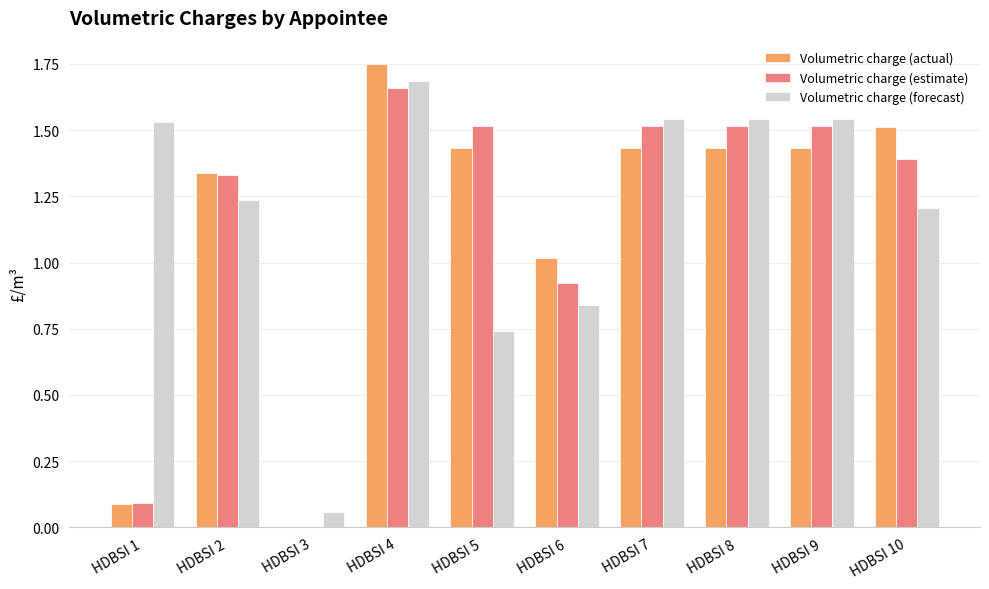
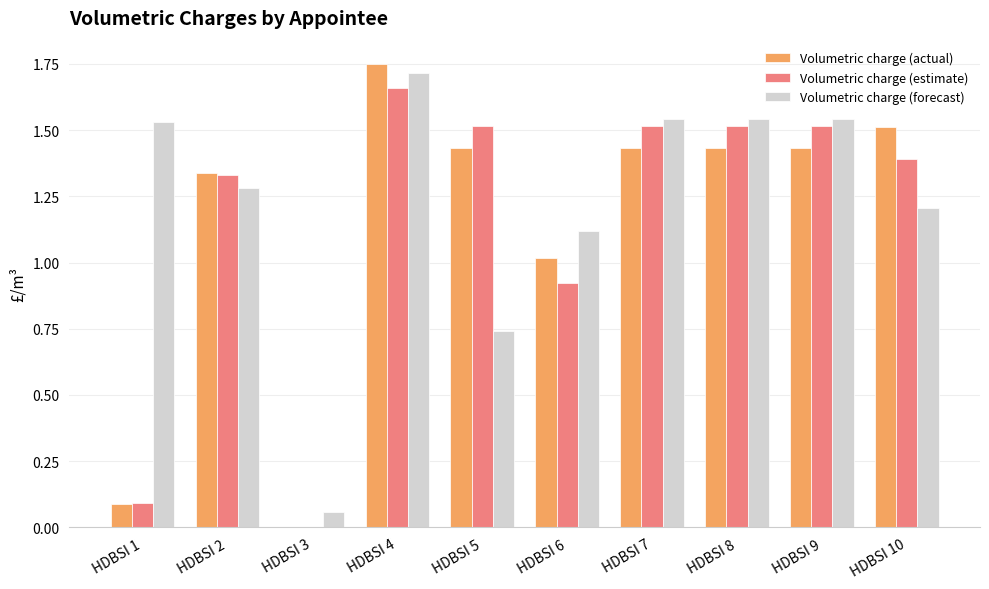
  {
    "Volumetric charge (forecast)": {
      "HDBSI 1": 1.53,
-     "HDBSI 2": 1.24,
+     "HDBSI 2": 1.28,
      "HDBSI 3": 0.06,
-     "HDBSI 4": 1.69,
+     "HDBSI 4": 1.72,
      "HDBSI 5": 0.74,
-     "HDBSI 6": 0.84,
+     "HDBSI 6": 1.12,
      "HDBSI 7": 1.54,
      "HDBSI 8": 1.54,
      "HDBSI 9": 1.54,
      "HDBSI 10": 1.21
    }
  }
